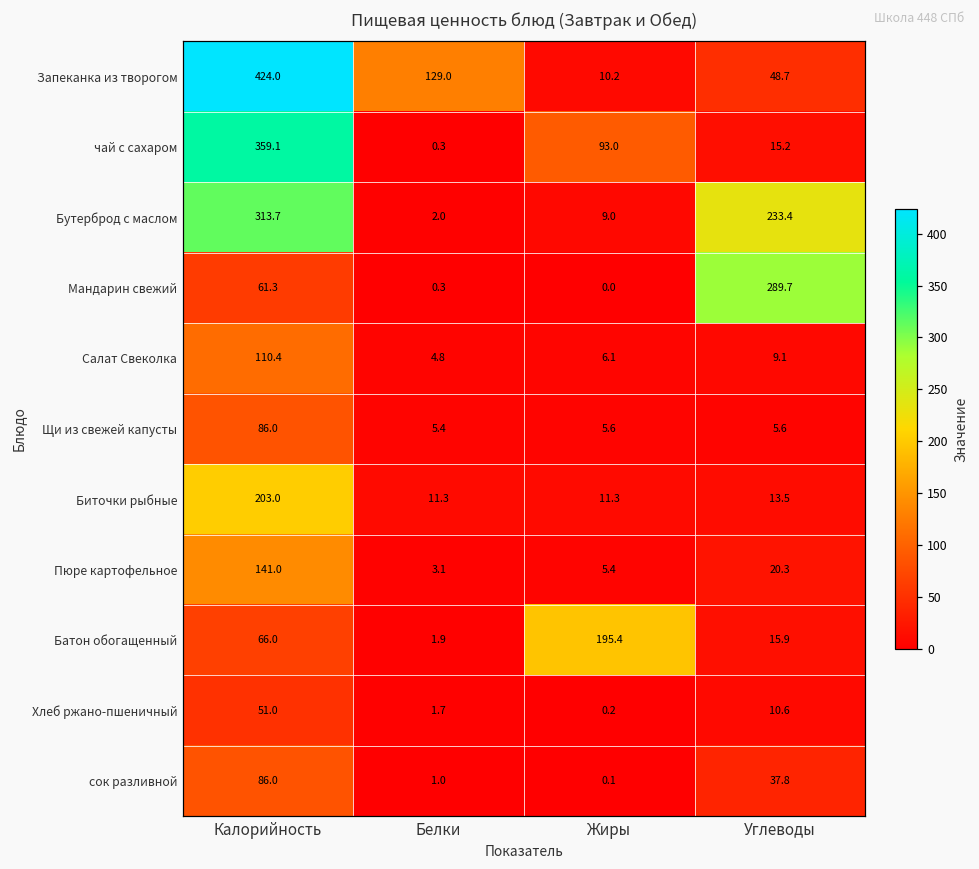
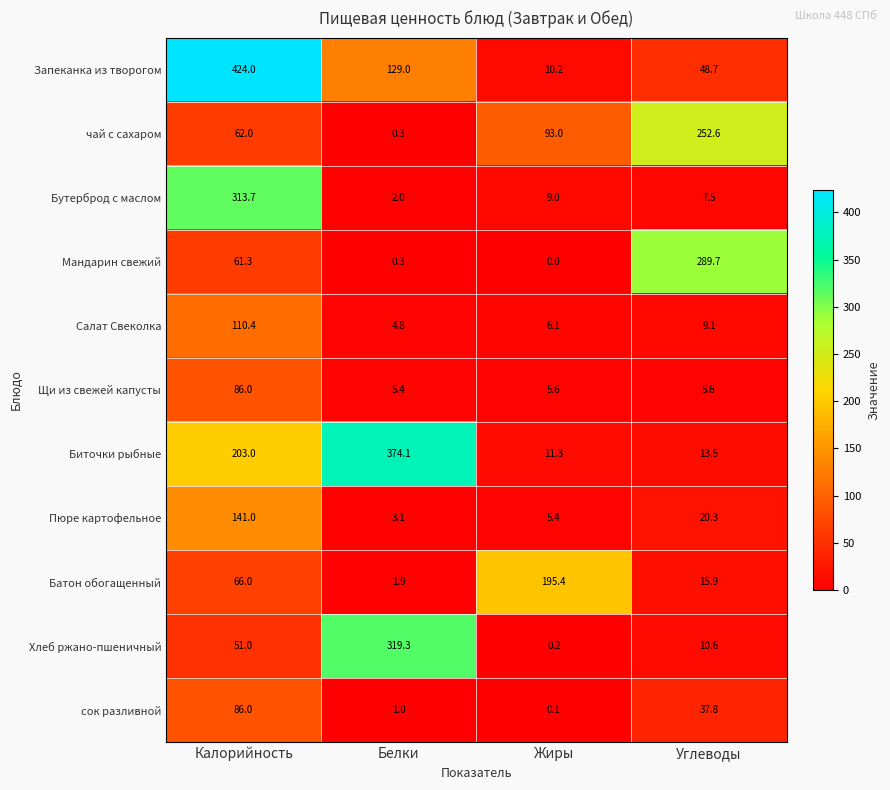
  {
    "Запеканка из творогом": {
      "Калорийность": 424.0,
      "Белки": 129.0,
      "Жиры": 10.2,
      "Углеводы": 48.7
    },
    "чай с сахаром": {
-     "Калорийность": 359.1,
+     "Калорийность": 62.0,
      "Белки": 0.3,
      "Жиры": 93.0,
-     "Углеводы": 15.2
+     "Углеводы": 252.6
    },
    "Бутерброд с маслом": {
      "Калорийность": 313.7,
      "Белки": 2.0,
      "Жиры": 9.0,
-     "Углеводы": 233.4
+     "Углеводы": 7.5
    },
    "Мандарин свежий": {
      "Калорийность": 61.3,
      "Белки": 0.3,
      "Жиры": 0.0,
      "Углеводы": 289.7
    },
    "Салат Свеколка": {
      "Калорийность": 110.4,
      "Белки": 4.8,
      "Жиры": 6.1,
      "Углеводы": 9.1
    },
    "Щи из свежей капусты": {
      "Калорийность": 86.0,
      "Белки": 5.4,
      "Жиры": 5.6,
      "Углеводы": 5.6
    },
    "Биточки рыбные": {
      "Калорийность": 203.0,
-     "Белки": 11.3,
+     "Белки": 374.1,
      "Жиры": 11.3,
      "Углеводы": 13.5
    },
    "Пюре картофельное": {
      "Калорийность": 141.0,
      "Белки": 3.1,
      "Жиры": 5.4,
      "Углеводы": 20.3
    },
    "Батон обогащенный": {
      "Калорийность": 66.0,
      "Белки": 1.9,
      "Жиры": 195.4,
      "Углеводы": 15.9
    },
    "Хлеб ржано-пшеничный": {
      "Калорийность": 51.0,
-     "Белки": 1.7,
+     "Белки": 319.3,
      "Жиры": 0.2,
      "Углеводы": 10.6
    },
    "сок разливной": {
      "Калорийность": 86.0,
      "Белки": 1.0,
      "Жиры": 0.1,
      "Углеводы": 37.8
    }
  }
